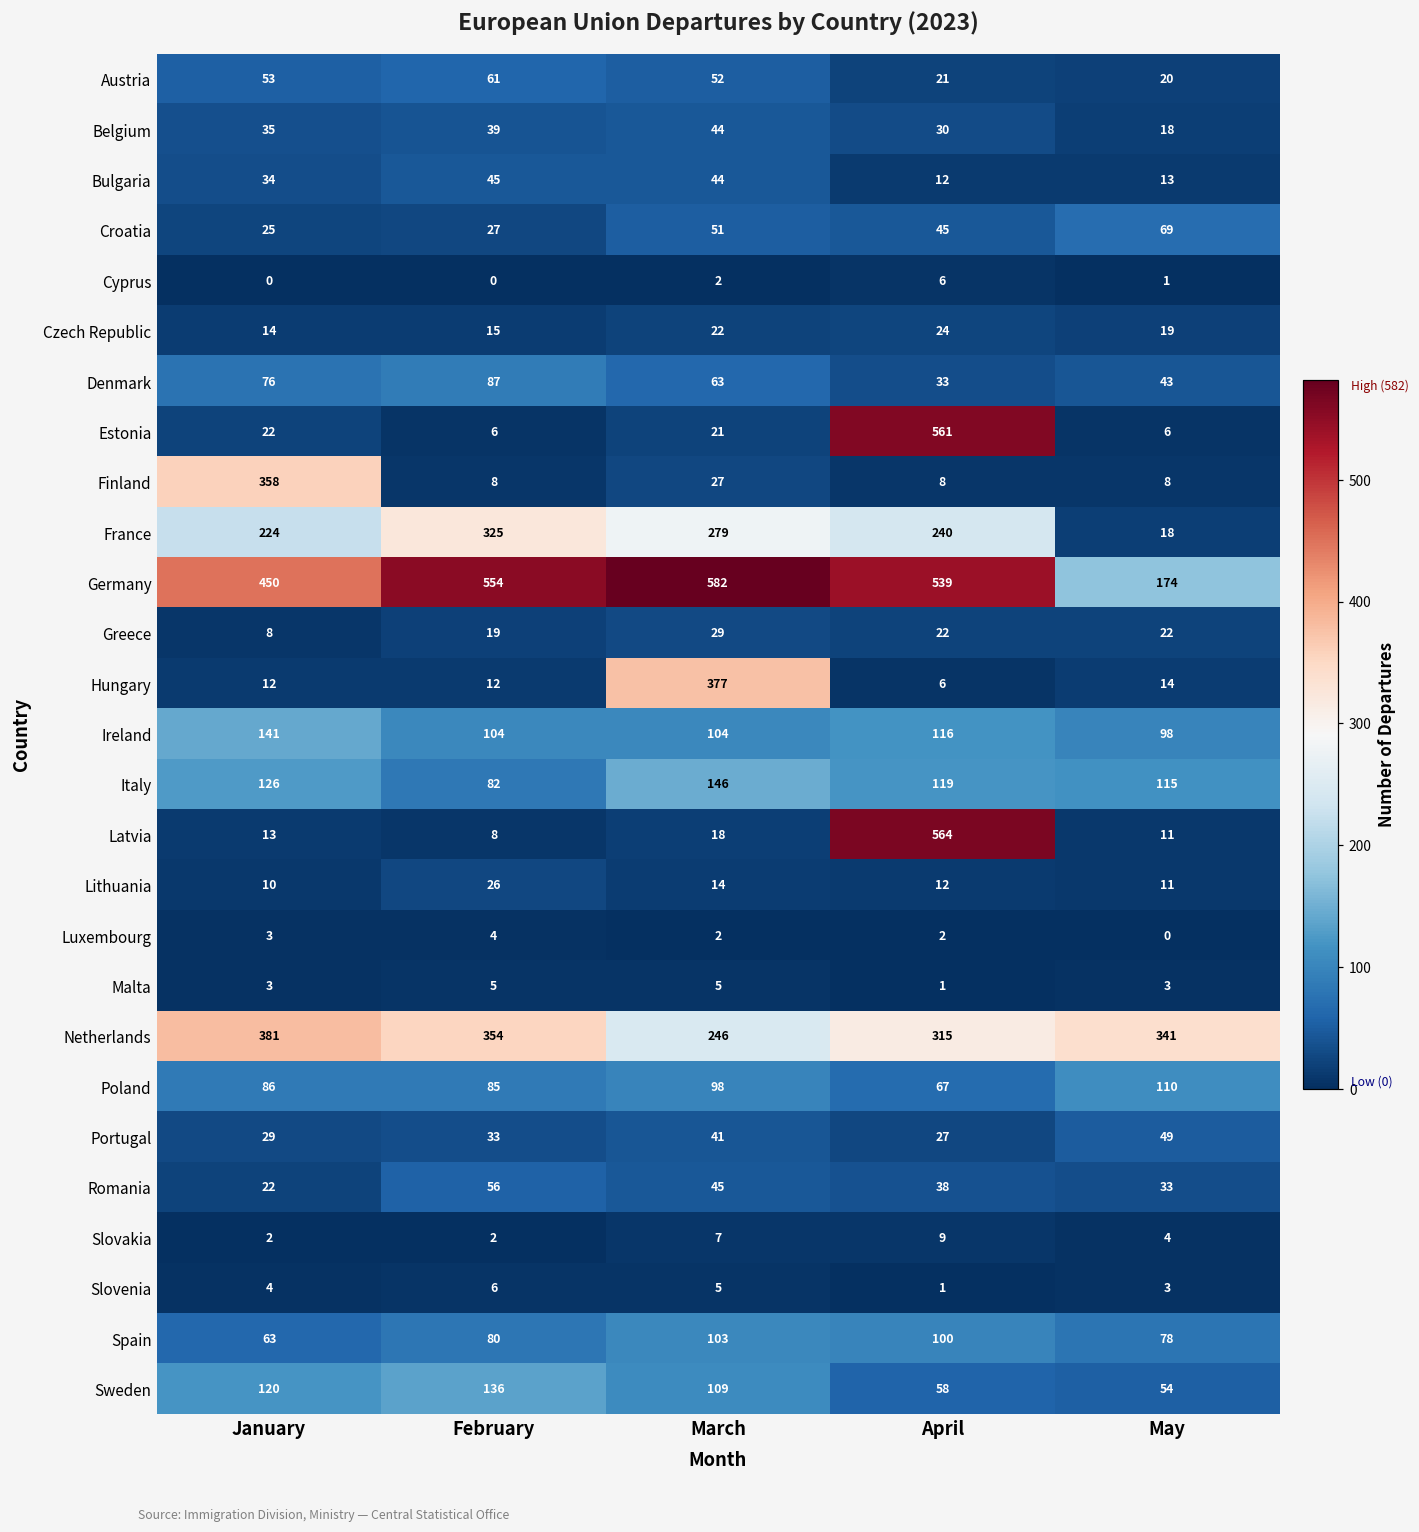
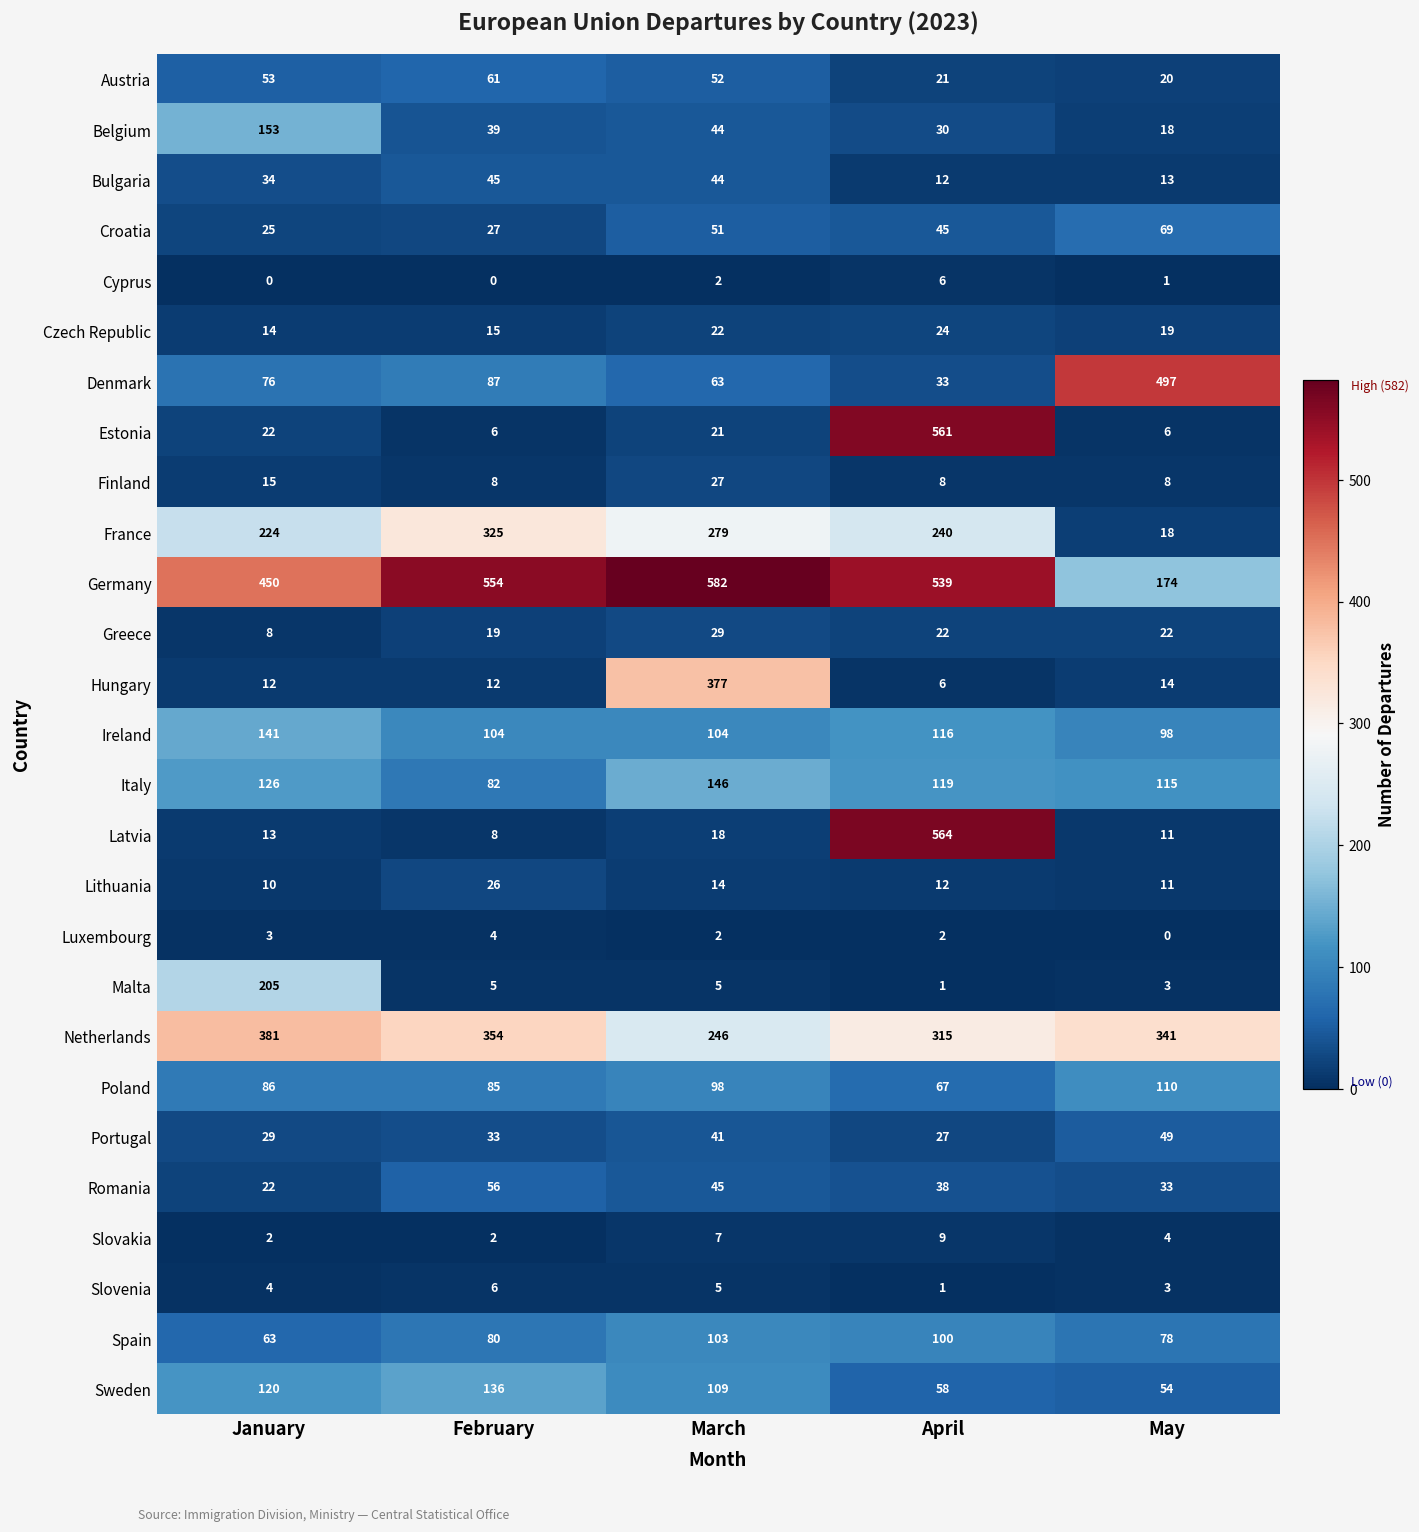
  {
    "Austria": {
      "January": 53,
      "February": 61,
      "March": 52,
      "April": 21,
      "May": 20
    },
    "Belgium": {
-     "January": 35,
+     "January": 153,
      "February": 39,
      "March": 44,
      "April": 30,
      "May": 18
    },
    "Bulgaria": {
      "January": 34,
      "February": 45,
      "March": 44,
      "April": 12,
      "May": 13
    },
    "Croatia": {
      "January": 25,
      "February": 27,
      "March": 51,
      "April": 45,
      "May": 69
    },
    "Cyprus": {
      "January": 0,
      "February": 0,
      "March": 2,
      "April": 6,
      "May": 1
    },
    "Czech Republic": {
      "January": 14,
      "February": 15,
      "March": 22,
      "April": 24,
      "May": 19
    },
    "Denmark": {
      "January": 76,
      "February": 87,
      "March": 63,
      "April": 33,
-     "May": 43
+     "May": 497
    },
    "Estonia": {
      "January": 22,
      "February": 6,
      "March": 21,
      "April": 561,
      "May": 6
    },
    "Finland": {
-     "January": 358,
+     "January": 15,
      "February": 8,
      "March": 27,
      "April": 8,
      "May": 8
    },
    "France": {
      "January": 224,
      "February": 325,
      "March": 279,
      "April": 240,
      "May": 18
    },
    "Germany": {
      "January": 450,
      "February": 554,
      "March": 582,
      "April": 539,
      "May": 174
    },
    "Greece": {
      "January": 8,
      "February": 19,
      "March": 29,
      "April": 22,
      "May": 22
    },
    "Hungary": {
      "January": 12,
      "February": 12,
      "March": 377,
      "April": 6,
      "May": 14
    },
    "Ireland": {
      "January": 141,
      "February": 104,
      "March": 104,
      "April": 116,
      "May": 98
    },
    "Italy": {
      "January": 126,
      "February": 82,
      "March": 146,
      "April": 119,
      "May": 115
    },
    "Latvia": {
      "January": 13,
      "February": 8,
      "March": 18,
      "April": 564,
      "May": 11
    },
    "Lithuania": {
      "January": 10,
      "February": 26,
      "March": 14,
      "April": 12,
      "May": 11
    },
    "Luxembourg": {
      "January": 3,
      "February": 4,
      "March": 2,
      "April": 2,
      "May": 0
    },
    "Malta": {
-     "January": 3,
+     "January": 205,
      "February": 5,
      "March": 5,
      "April": 1,
      "May": 3
    },
    "Netherlands": {
      "January": 381,
      "February": 354,
      "March": 246,
      "April": 315,
      "May": 341
    },
    "Poland": {
      "January": 86,
      "February": 85,
      "March": 98,
      "April": 67,
      "May": 110
    },
    "Portugal": {
      "January": 29,
      "February": 33,
      "March": 41,
      "April": 27,
      "May": 49
    },
    "Romania": {
      "January": 22,
      "February": 56,
      "March": 45,
      "April": 38,
      "May": 33
    },
    "Slovakia": {
      "January": 2,
      "February": 2,
      "March": 7,
      "April": 9,
      "May": 4
    },
    "Slovenia": {
      "January": 4,
      "February": 6,
      "March": 5,
      "April": 1,
      "May": 3
    },
    "Spain": {
      "January": 63,
      "February": 80,
      "March": 103,
      "April": 100,
      "May": 78
    },
    "Sweden": {
      "January": 120,
      "February": 136,
      "March": 109,
      "April": 58,
      "May": 54
    }
  }
